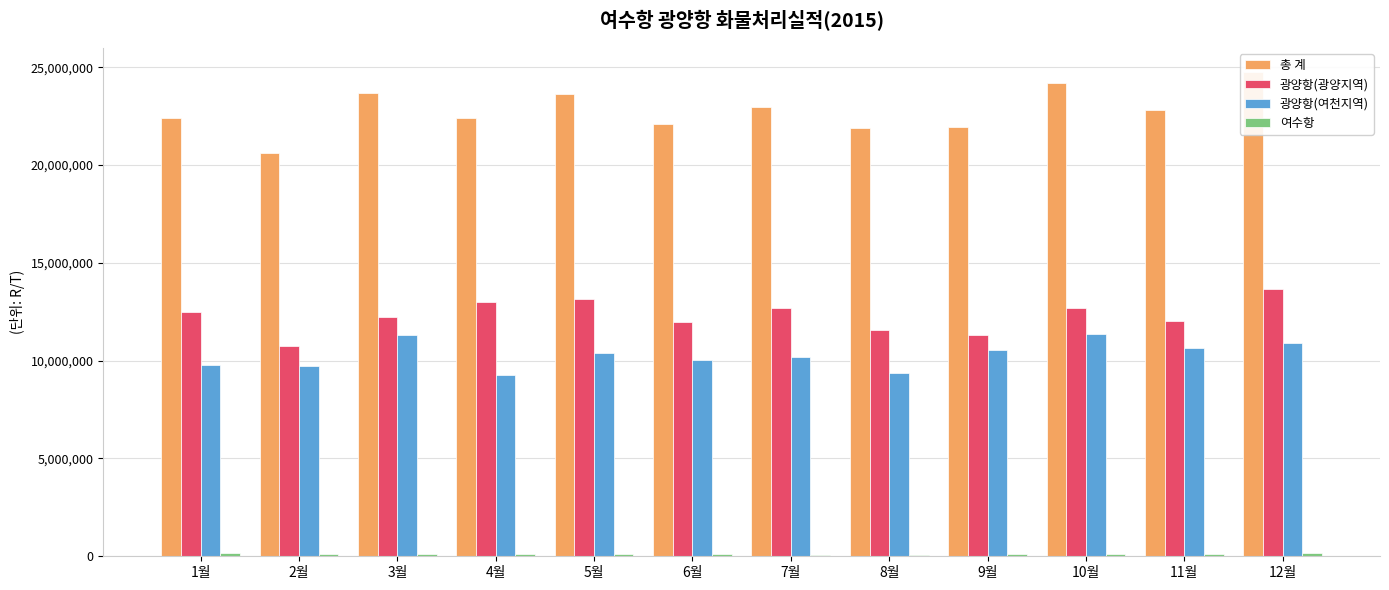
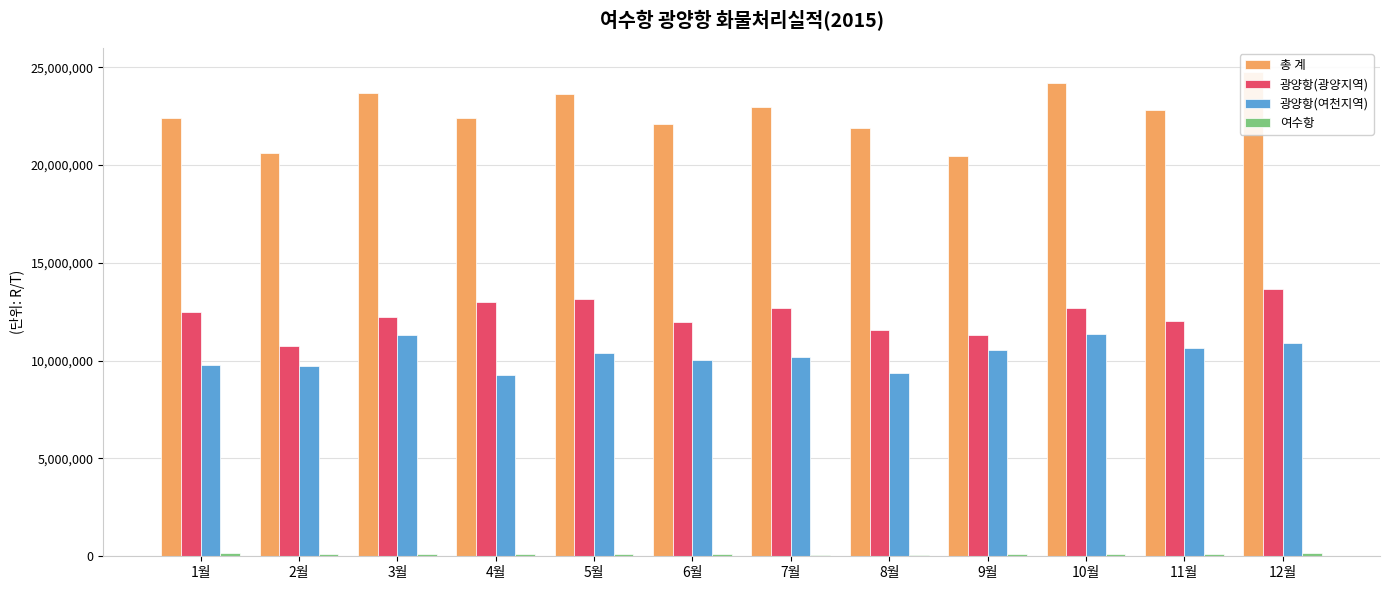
  {
    "총 계": {
      "1월": "22,400,000",
      "2월": "20,600,000",
      "3월": "23,700,000",
      "4월": "22,400,000",
      "5월": "23,600,000",
      "6월": "22,100,000",
      "7월": "23,000,000",
      "8월": "21,900,000",
-     "9월": "21,900,000",
+     "9월": "20,400,000",
      "10월": "24,200,000",
      "11월": "22,800,000"
    },
    "광양항(광양지역)": {
      "1월": "12,500,000",
      "2월": "10,800,000",
      "3월": "12,200,000",
      "4월": "13,000,000",
      "5월": "13,200,000",
      "6월": "12,000,000",
      "7월": "12,700,000",
      "8월": "11,600,000",
      "9월": "11,300,000",
      "10월": "12,700,000",
      "11월": "12,000,000",
      "12월": "13,700,000"
    },
    "광양항(여천지역)": {
      "1월": "9,800,000",
      "2월": "9,700,000",
      "3월": "11,300,000",
      "4월": "9,300,000",
      "5월": "10,400,000",
      "6월": "10,100,000",
      "7월": "10,200,000",
      "8월": "9,400,000",
      "9월": "10,500,000",
      "10월": "11,400,000",
      "11월": "10,600,000",
      "12월": "10,900,000"
    },
    "여수항": {
      "1월": "100,000",
      "11월": "100,000",
      "12월": "200,000"
    }
  }
